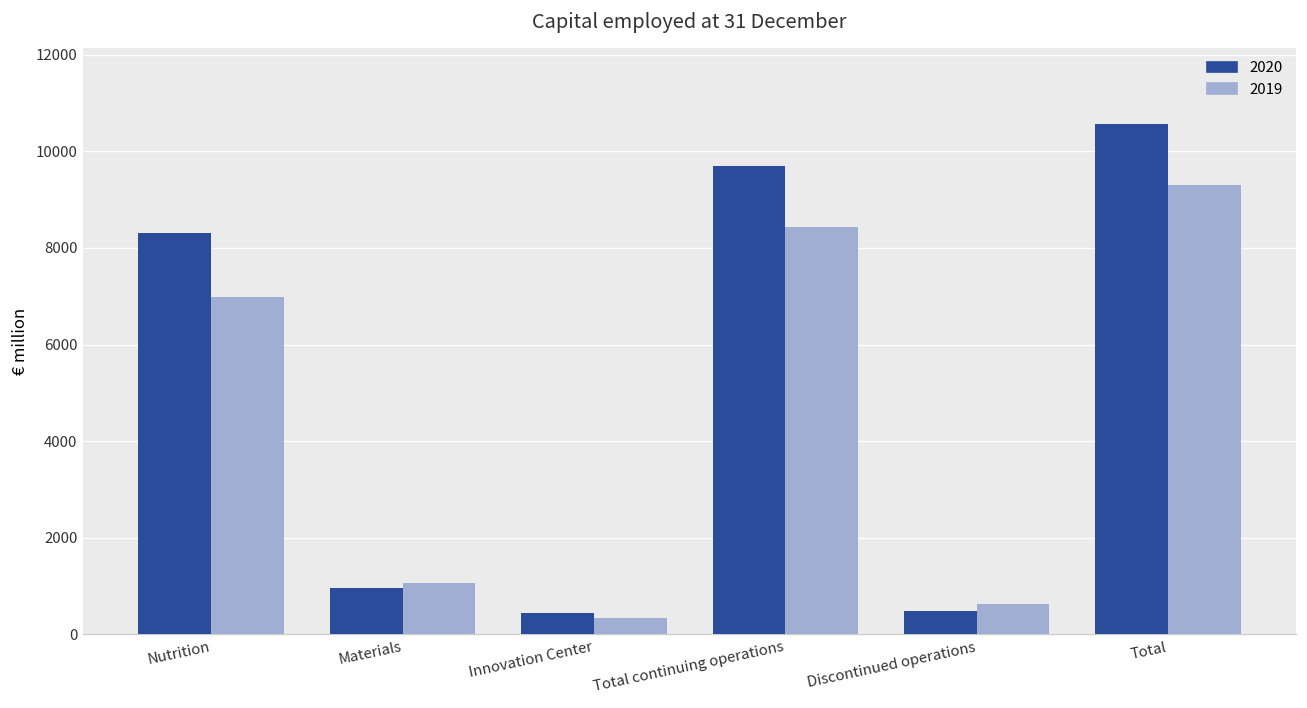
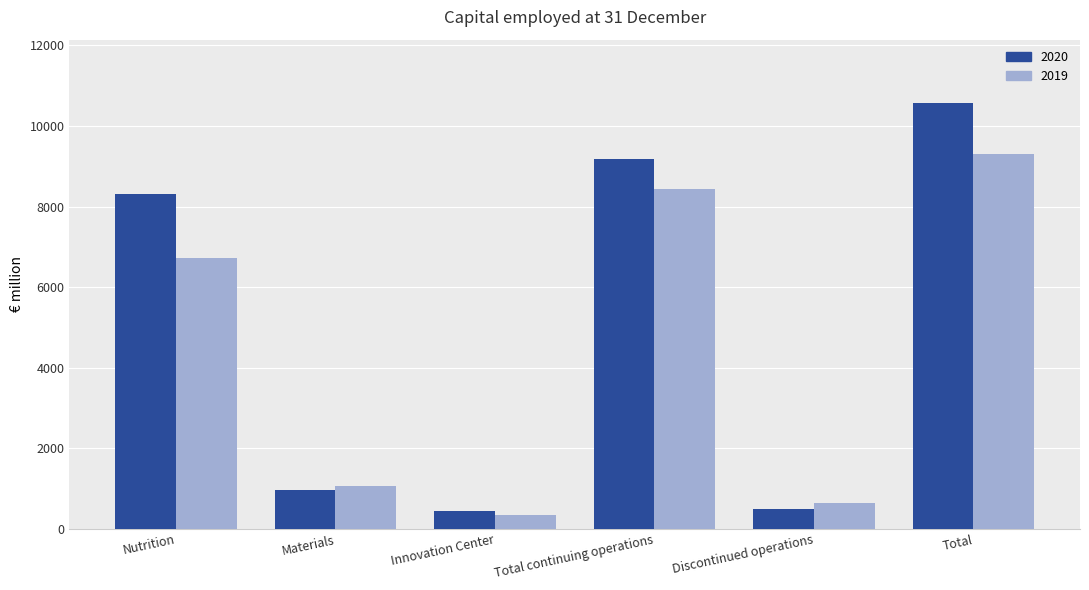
  {
    "2020": {
      "Nutrition": 8300,
      "Materials": 1000,
      "Innovation Center": 400,
-     "Total continuing operations": 9700,
+     "Total continuing operations": 9200,
      "Discontinued operations": 500,
      "Total": 10600
    },
    "2019": {
-     "Nutrition": 7000,
+     "Nutrition": 6700,
      "Materials": 1100,
      "Innovation Center": 300,
      "Total continuing operations": 8400,
      "Discontinued operations": 600,
      "Total": 9300
    }
  }
